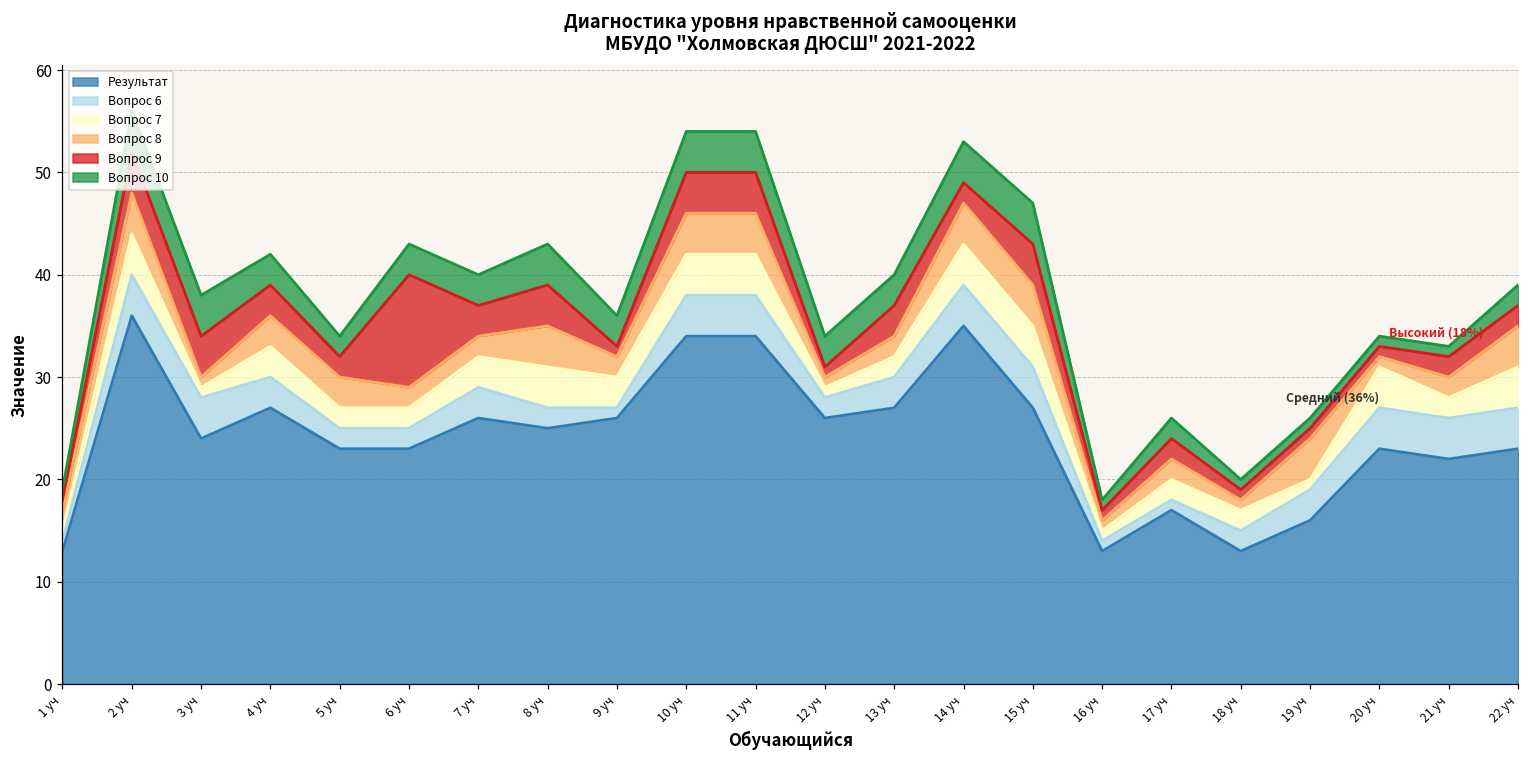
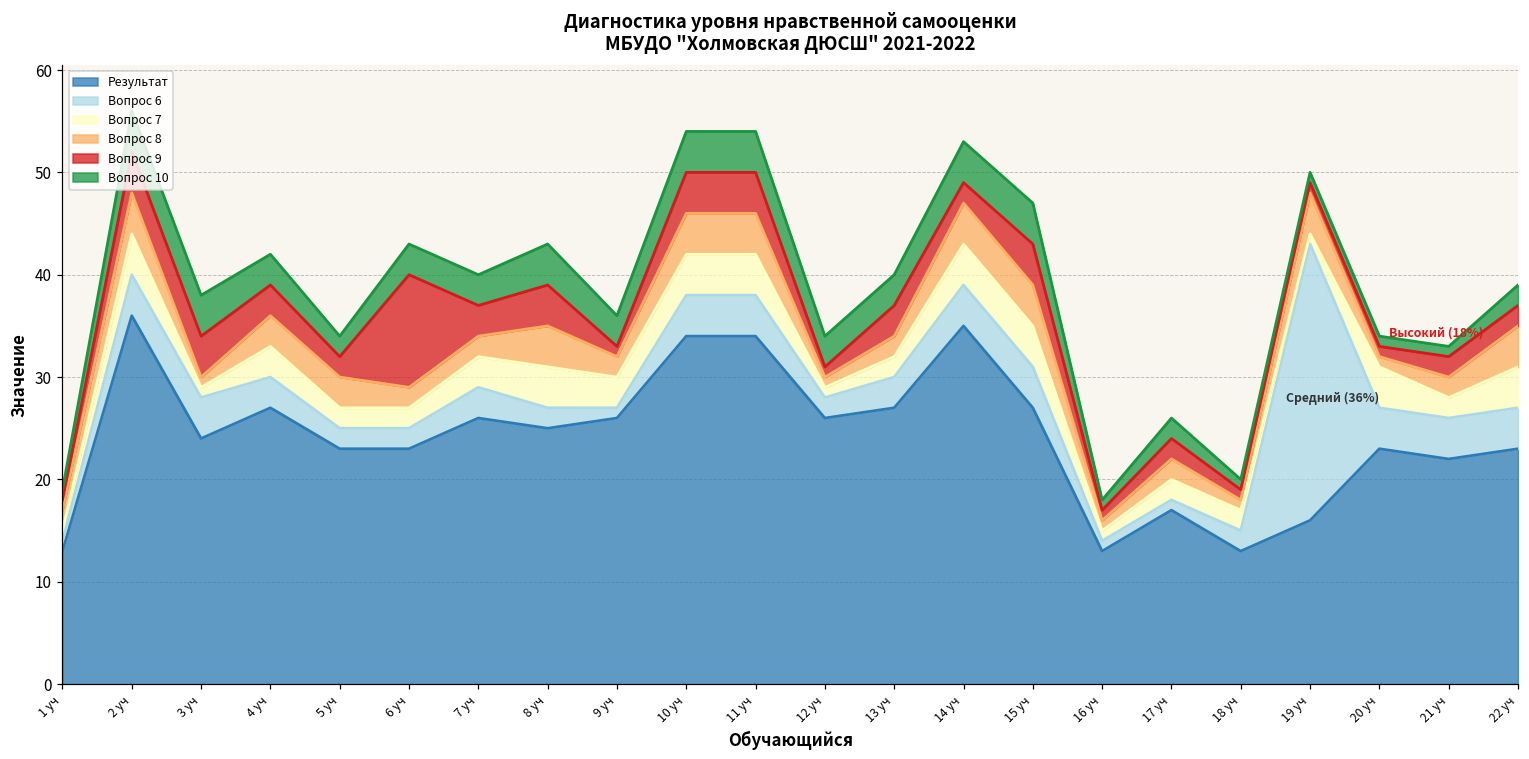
  {
    "Результат": {
      "1 уч": 13,
      "2 уч": 36,
      "3 уч": 24,
      "4 уч": 27,
      "5 уч": 23,
      "6 уч": 23,
      "7 уч": 26,
      "8 уч": 25,
      "9 уч": 26,
      "10 уч": 34,
      "11 уч": 34,
      "12 уч": 26,
      "13 уч": 27,
      "14 уч": 35,
      "15 уч": 27,
      "16 уч": 13,
      "17 уч": 17,
      "18 уч": 13,
      "19 уч": 16,
      "20 уч": 23,
      "21 уч": 22,
      "22 уч": 23
    },
    "Вопрос 6": {
      "1 уч": 1,
      "2 уч": 4,
      "3 уч": 4,
      "4 уч": 3,
      "5 уч": 2,
      "6 уч": 2,
      "7 уч": 3,
      "8 уч": 2,
      "9 уч": 1,
      "10 уч": 4,
      "11 уч": 4,
      "12 уч": 2,
      "13 уч": 3,
      "14 уч": 4,
      "15 уч": 4,
      "16 уч": 1,
      "17 уч": 1,
      "18 уч": 2,
-     "19 уч": 3,
+     "19 уч": 27,
      "21 уч": 4,
      "22 уч": 4
    },
    "Вопрос 7": {
      "1 уч": 1,
      "2 уч": 4,
      "3 уч": 1,
      "4 уч": 3,
      "5 уч": 2,
      "6 уч": 2,
      "7 уч": 3,
      "8 уч": 4,
      "9 уч": 3,
      "10 уч": 4,
      "11 уч": 4,
      "12 уч": 1,
      "13 уч": 2,
      "14 уч": 4,
      "15 уч": 4,
      "16 уч": 1,
      "17 уч": 2,
      "18 уч": 2,
      "19 уч": 1,
      "20 уч": 4,
      "21 уч": 2,
      "22 уч": 4
    },
    "Вопрос 8": {
      "1 уч": 2,
      "2 уч": 4,
      "3 уч": 1,
      "4 уч": 3,
      "5 уч": 3,
      "6 уч": 2,
      "7 уч": 2,
      "8 уч": 4,
      "9 уч": 2,
      "10 уч": 4,
      "11 уч": 4,
      "12 уч": 1,
      "13 уч": 2,
      "14 уч": 4,
      "15 уч": 4,
      "16 уч": 1,
      "17 уч": 2,
      "18 уч": 1,
      "19 уч": 4,
      "20 уч": 1,
      "21 уч": 2,
      "22 уч": 4
    },
    "Вопрос 9": {
      "1 уч": 1,
      "3 уч": 4,
      "4 уч": 3,
      "5 уч": 2,
      "6 уч": 11,
      "7 уч": 3,
      "8 уч": 4,
      "9 уч": 1,
      "10 уч": 4,
      "11 уч": 4,
      "12 уч": 1,
      "13 уч": 3,
      "14 уч": 2,
      "15 уч": 4,
      "16 уч": 1,
      "17 уч": 2,
      "18 уч": 1,
      "19 уч": 1,
      "20 уч": 1,
      "21 уч": 2,
      "22 уч": 2
    },
    "Вопрос 10": {
      "1 уч": 1,
      "3 уч": 4,
      "4 уч": 3,
      "5 уч": 2,
      "6 уч": 3,
      "7 уч": 3,
      "8 уч": 4,
      "9 уч": 3,
      "10 уч": 4,
      "11 уч": 4,
      "12 уч": 3,
      "13 уч": 3,
      "14 уч": 4,
      "15 уч": 4,
      "16 уч": 1,
      "17 уч": 2,
      "18 уч": 1,
      "19 уч": 1,
      "20 уч": 1,
      "22 уч": 2
    }
  }
